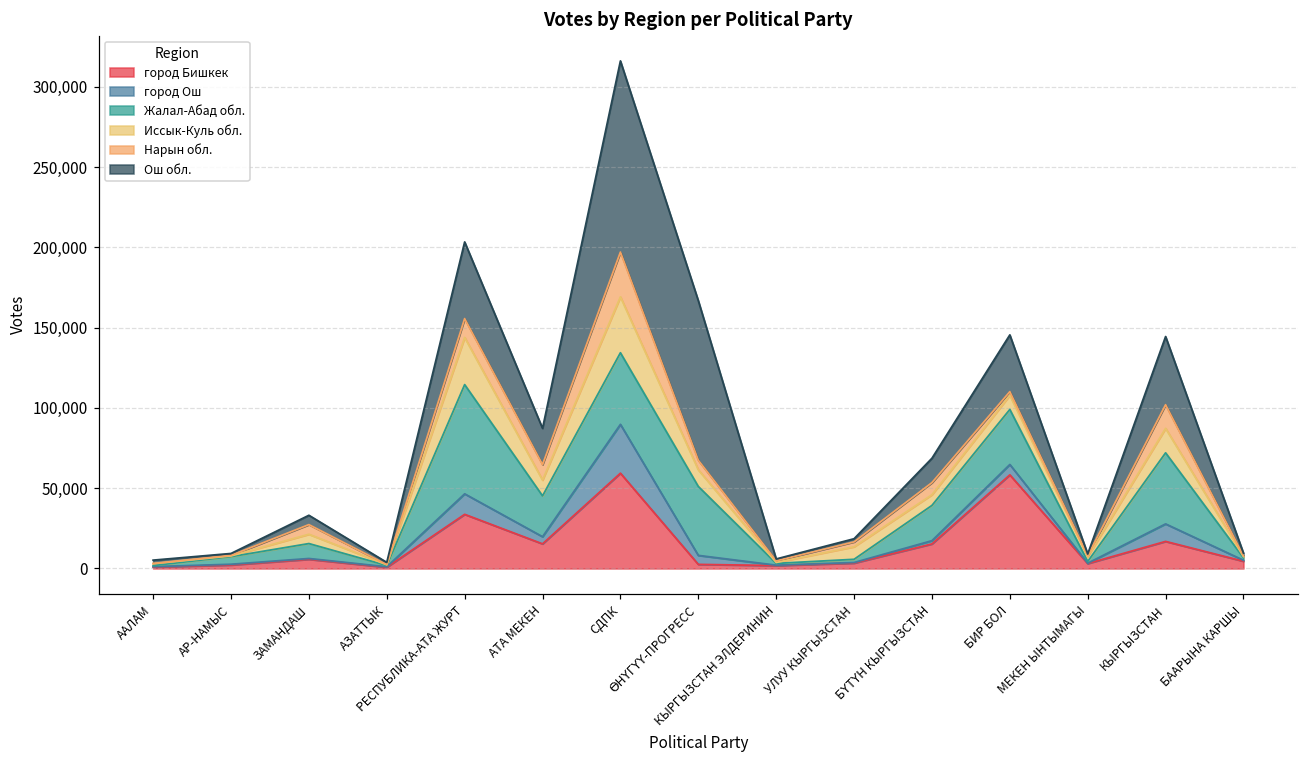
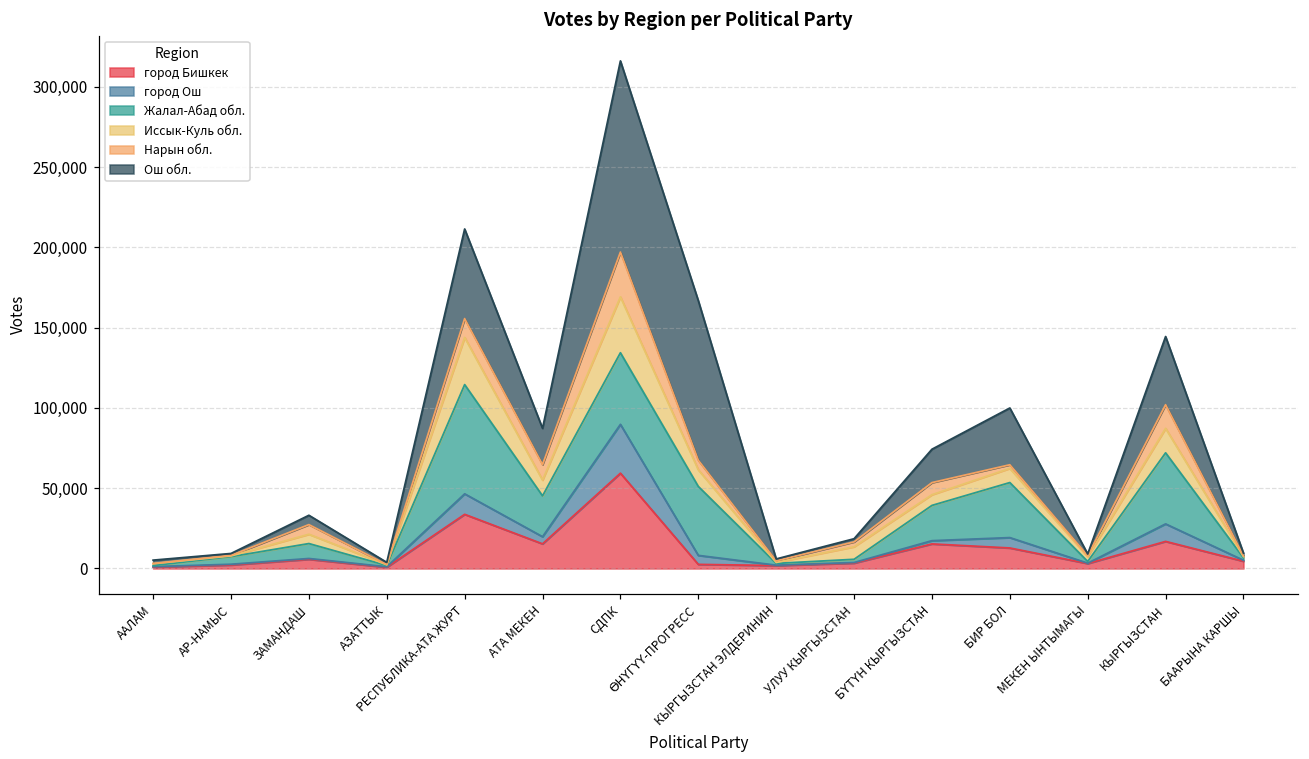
  {
    "город Бишкек": {
      "РЕСПУБЛИКА-АТА ЖУРТ": "34,000",
      "АТА МЕКЕН": "15,000",
      "СДПК": "59,000",
      "ӨНҮГҮҮ-ПРОГРЕСС": "3,000",
      "БҮТҮН КЫРГЫЗСТАН": "15,000",
-     "БИР БОЛ": "58,000",
+     "БИР БОЛ": "13,000",
      "КЫРГЫЗСТАН": "17,000"
    },
    "Ош обл.": {
      "ААЛАМ": "2,000",
      "ЗАМАНДАШ": "6,000",
-     "РЕСПУБЛИКА-АТА ЖУРТ": "48,000",
+     "РЕСПУБЛИКА-АТА ЖУРТ": "56,000",
      "АТА МЕКЕН": "23,000",
      "СДПК": "119,000",
      "ӨНҮГҮҮ-ПРОГРЕСС": "99,000",
      "УЛУУ КЫРГЫЗСТАН": "2,000",
-     "БҮТҮН КЫРГЫЗСТАН": "15,000",
+     "БҮТҮН КЫРГЫЗСТАН": "21,000",
      "БИР БОЛ": "35,000",
      "КЫРГЫЗСТАН": "42,000"
    }
  }
